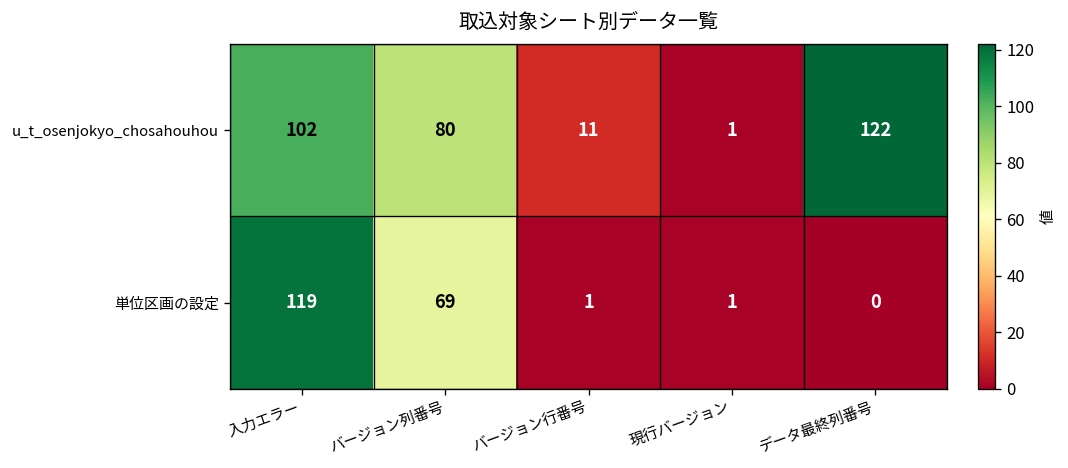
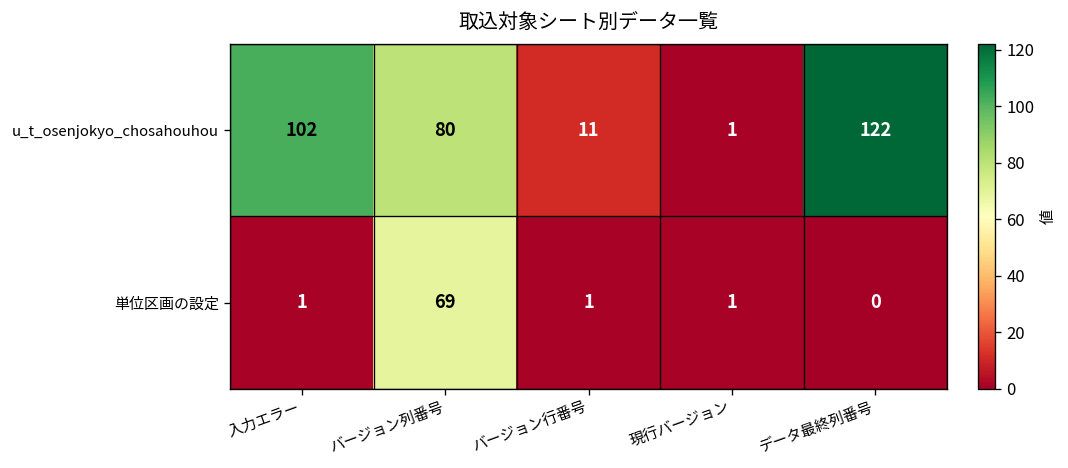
  {
    "u_t_osenjokyo_chosahouhou": {
      "入力エラー": 102,
      "バージョン列番号": 80,
      "バージョン行番号": 11,
      "現行バージョン": 1,
      "データ最終列番号": 122
    },
    "単位区画の設定": {
-     "入力エラー": 119,
+     "入力エラー": 1,
      "バージョン列番号": 69,
      "バージョン行番号": 1,
      "現行バージョン": 1,
      "データ最終列番号": 0
    }
  }
